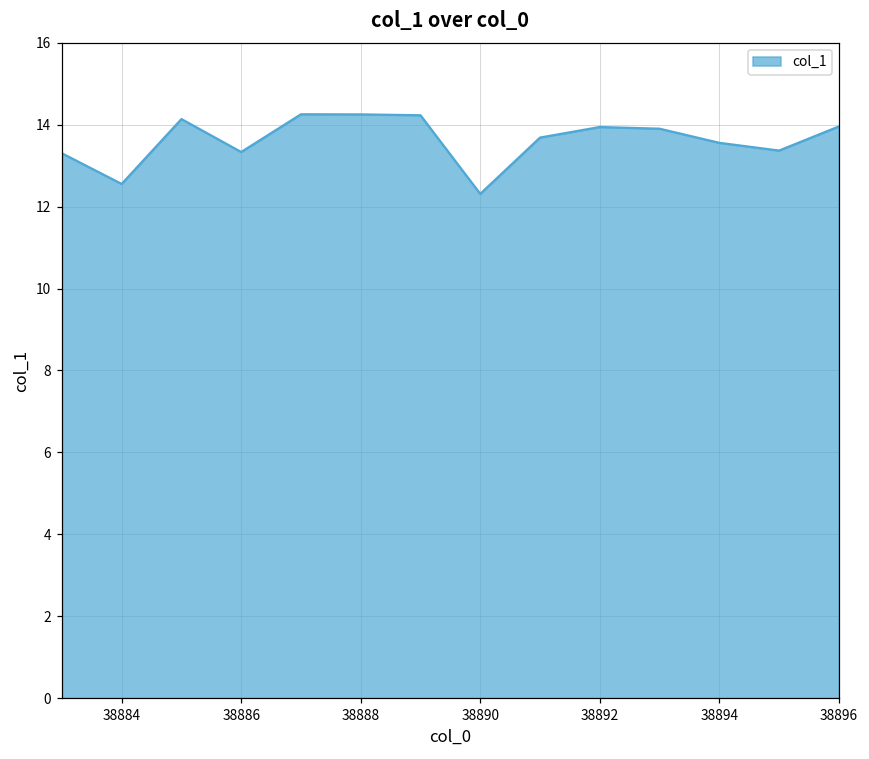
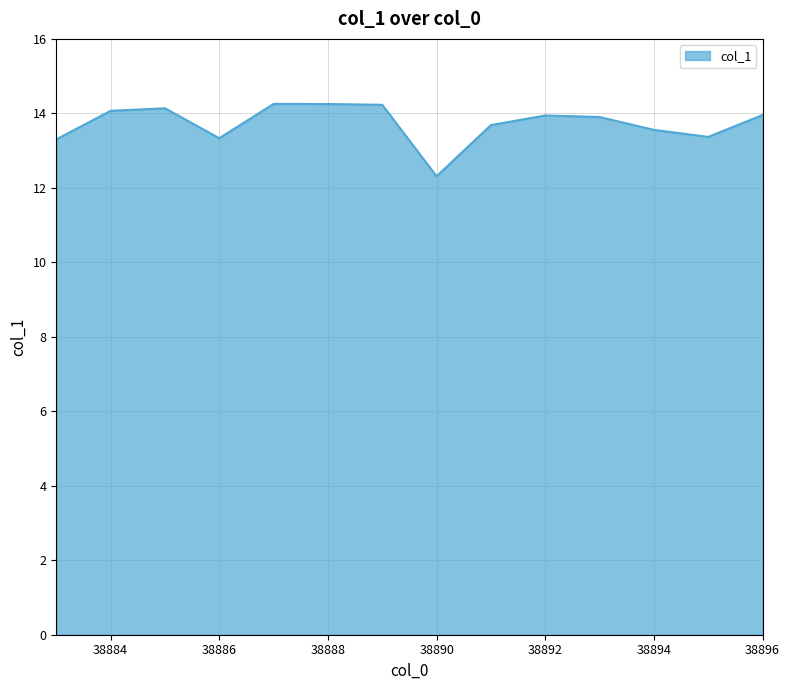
  {
-   "38884": 12.6,
+   "38884": 14.1,
    "38886": 13.3,
    "38888": 14.3,
    "38890": 12.3,
    "38892": 13.9,
    "38894": 13.6,
    "38896": 14.0
  }
